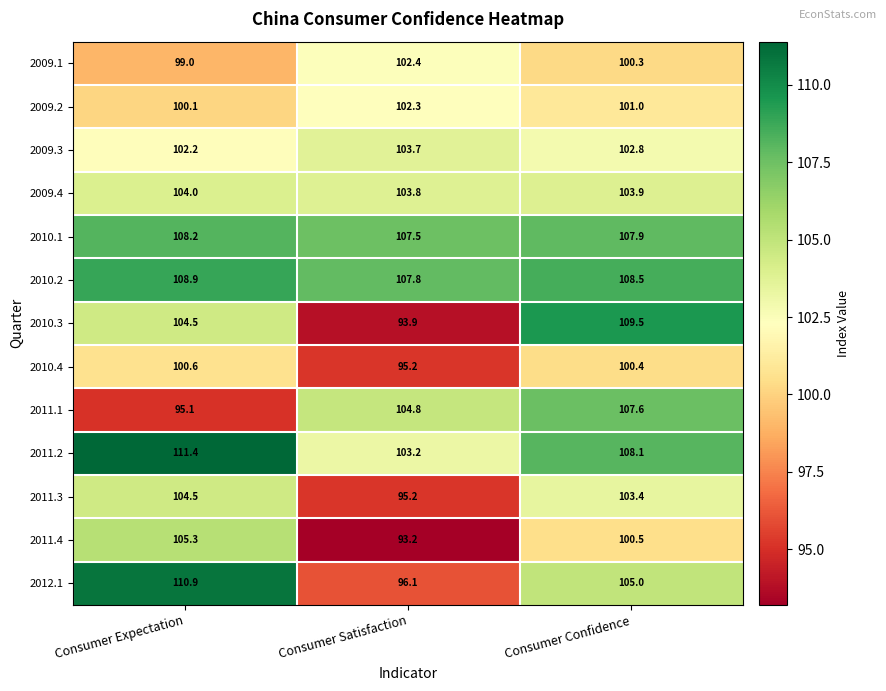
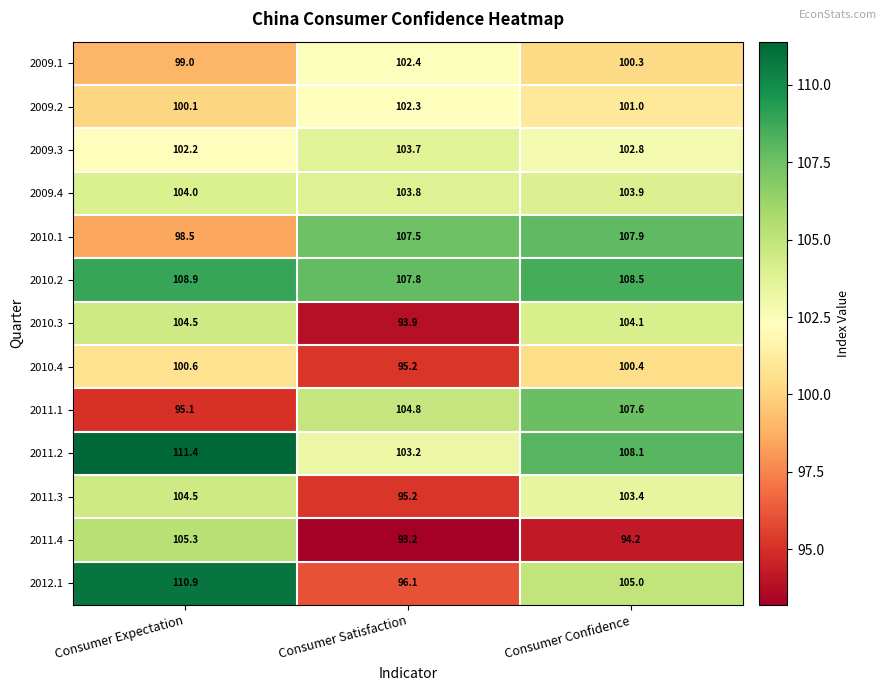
  {
    "2009.1": {
      "Consumer Expectation": 99.0,
      "Consumer Satisfaction": 102.4,
      "Consumer Confidence": 100.3
    },
    "2009.2": {
      "Consumer Expectation": 100.1,
      "Consumer Satisfaction": 102.3,
      "Consumer Confidence": 101.0
    },
    "2009.3": {
      "Consumer Expectation": 102.2,
      "Consumer Satisfaction": 103.7,
      "Consumer Confidence": 102.8
    },
    "2009.4": {
      "Consumer Expectation": 104.0,
      "Consumer Satisfaction": 103.8,
      "Consumer Confidence": 103.9
    },
    "2010.1": {
-     "Consumer Expectation": 108.2,
+     "Consumer Expectation": 98.5,
      "Consumer Satisfaction": 107.5,
      "Consumer Confidence": 107.9
    },
    "2010.2": {
      "Consumer Expectation": 108.9,
      "Consumer Satisfaction": 107.8,
      "Consumer Confidence": 108.5
    },
    "2010.3": {
      "Consumer Expectation": 104.5,
      "Consumer Satisfaction": 93.9,
-     "Consumer Confidence": 109.5
+     "Consumer Confidence": 104.1
    },
    "2010.4": {
      "Consumer Expectation": 100.6,
      "Consumer Satisfaction": 95.2,
      "Consumer Confidence": 100.4
    },
    "2011.1": {
      "Consumer Expectation": 95.1,
      "Consumer Satisfaction": 104.8,
      "Consumer Confidence": 107.6
    },
    "2011.2": {
      "Consumer Expectation": 111.4,
      "Consumer Satisfaction": 103.2,
      "Consumer Confidence": 108.1
    },
    "2011.3": {
      "Consumer Expectation": 104.5,
      "Consumer Satisfaction": 95.2,
      "Consumer Confidence": 103.4
    },
    "2011.4": {
      "Consumer Expectation": 105.3,
      "Consumer Satisfaction": 93.2,
-     "Consumer Confidence": 100.5
+     "Consumer Confidence": 94.2
    },
    "2012.1": {
      "Consumer Expectation": 110.9,
      "Consumer Satisfaction": 96.1,
      "Consumer Confidence": 105.0
    }
  }
